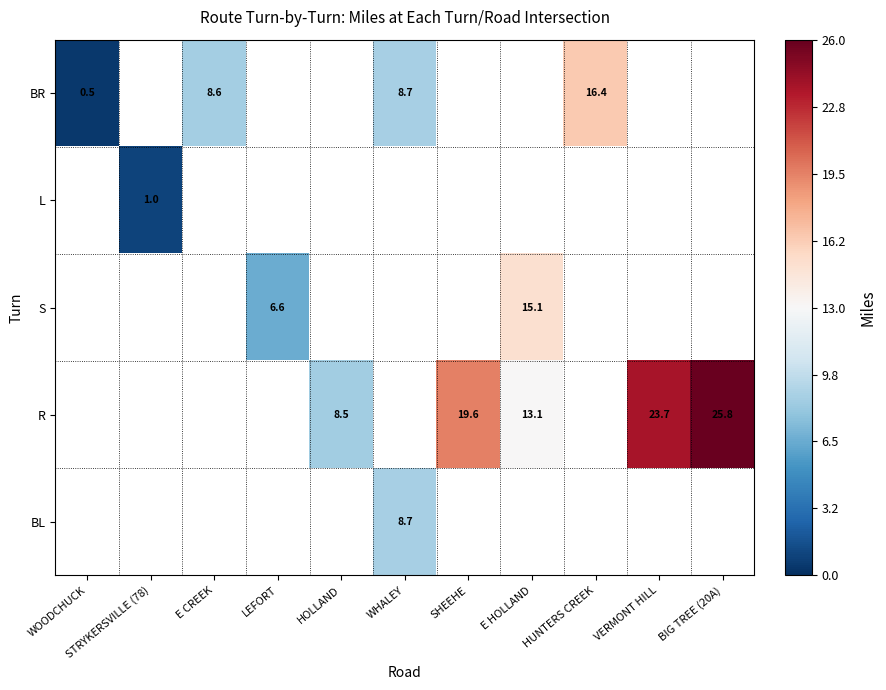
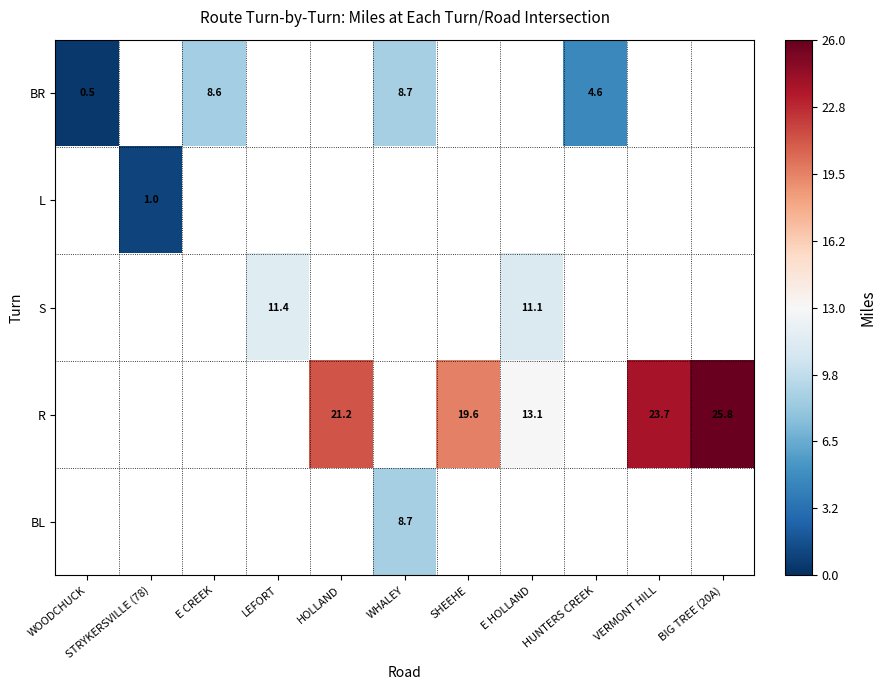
  {
    "BR": {
      "WOODCHUCK": 0.5,
      "E CREEK": 8.6,
      "WHALEY": 8.7,
-     "HUNTERS CREEK": 16.4
+     "HUNTERS CREEK": 4.6
    },
    "L": {
      "STRYKERSVILLE (78)": 1.0
    },
    "S": {
-     "LEFORT": 6.6,
-     "E HOLLAND": 15.1
+     "LEFORT": 11.4,
+     "E HOLLAND": 11.1
    },
    "R": {
-     "HOLLAND": 8.5,
+     "HOLLAND": 21.2,
      "SHEEHE": 19.6,
      "E HOLLAND": 13.1,
      "VERMONT HILL": 23.7,
      "BIG TREE (20A)": 25.8
    },
    "BL": {
      "WHALEY": 8.7
    }
  }
